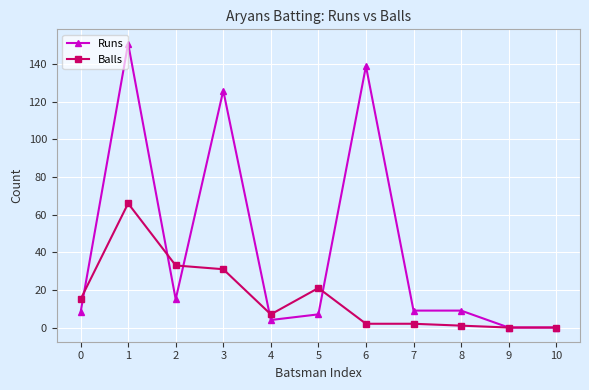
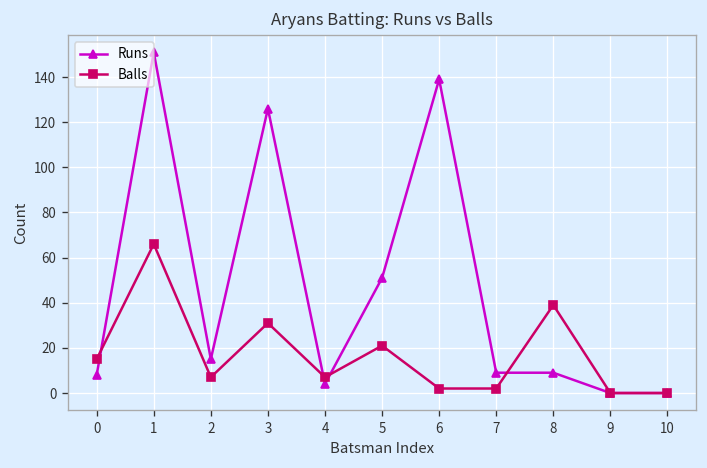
  {
    "Runs": {
      "0": 8,
      "2": 15,
      "3": 126,
      "4": 4,
-     "5": 7,
+     "5": 51,
      "6": 139,
      "7": 9,
      "8": 9
    },
    "Balls": {
      "0": 15,
      "1": 66,
-     "2": 33,
+     "2": 7,
      "3": 31,
      "4": 7,
      "5": 21,
      "6": 2,
      "7": 2,
-     "8": 1
+     "8": 39
    }
  }
